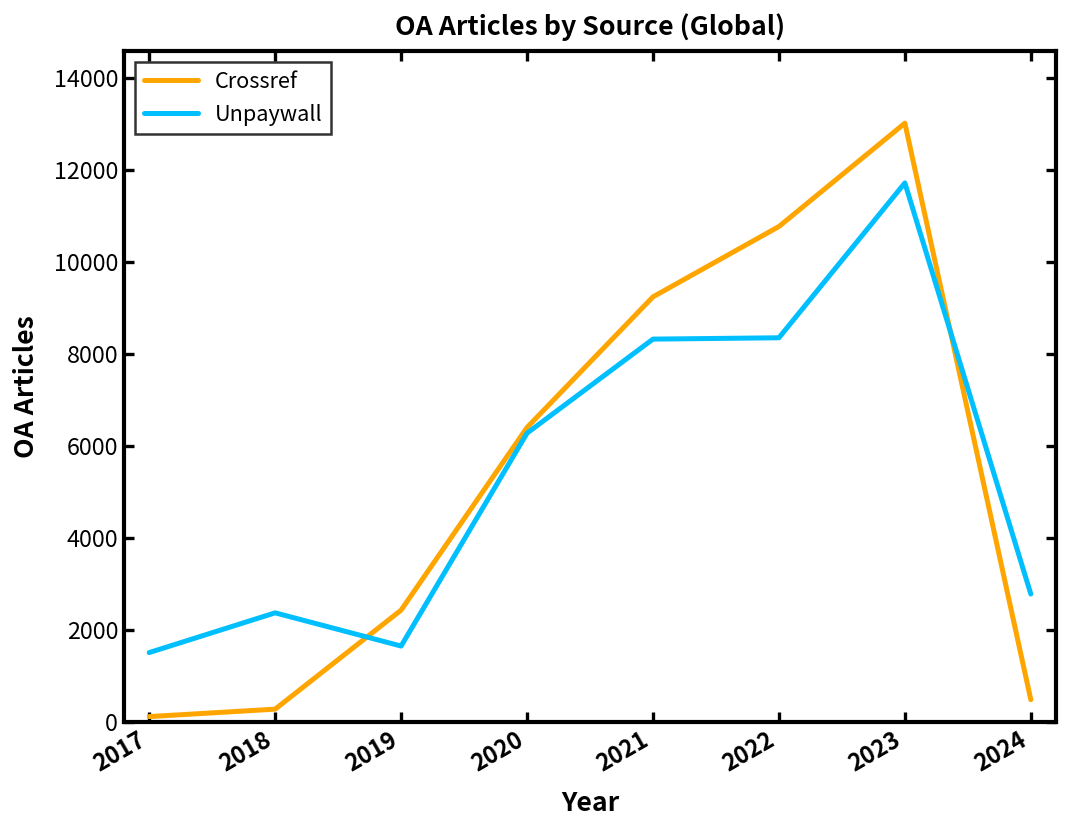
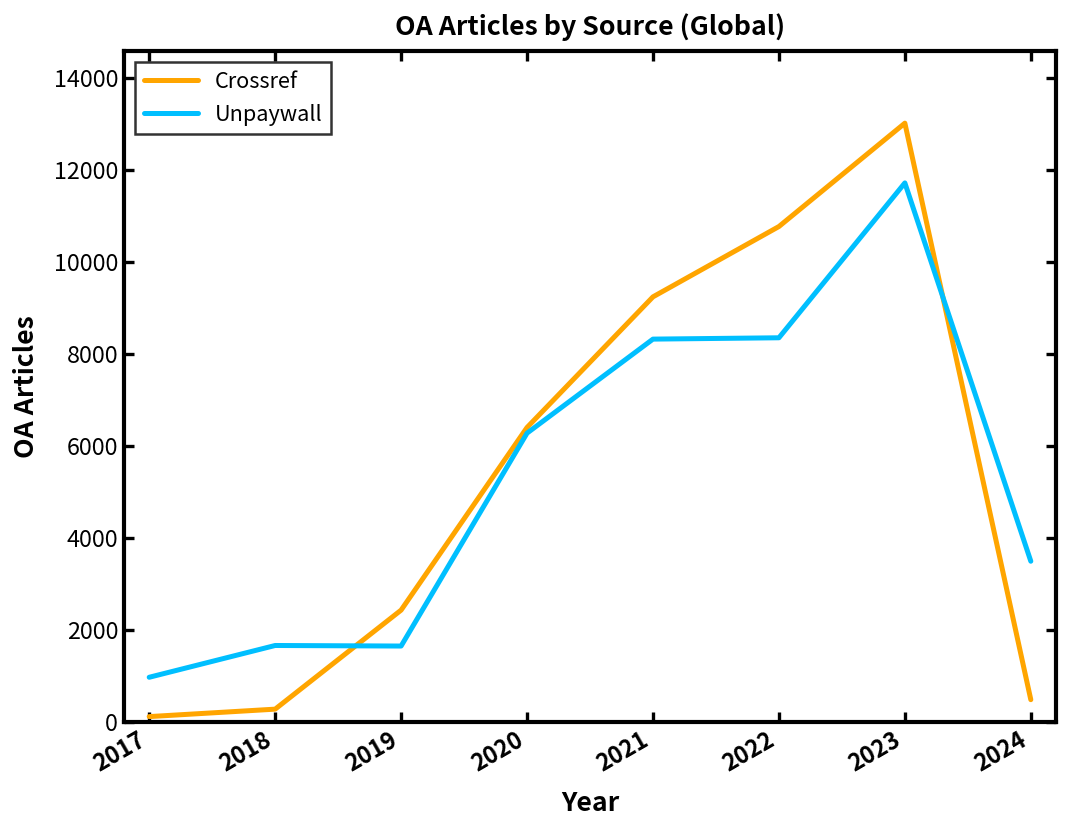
  {
    "Crossref": {
      "2017": 100,
      "2018": 300,
      "2019": 2400,
      "2020": 6400,
      "2021": 9200,
      "2022": 10800,
      "2023": 13000,
      "2024": 500
    },
    "Unpaywall": {
-     "2017": 1500,
-     "2018": 2400,
+     "2017": 1000,
+     "2018": 1700,
      "2019": 1600,
      "2020": 6300,
      "2021": 8300,
      "2022": 8400,
      "2023": 11700,
-     "2024": 2800
+     "2024": 3500
    }
  }
